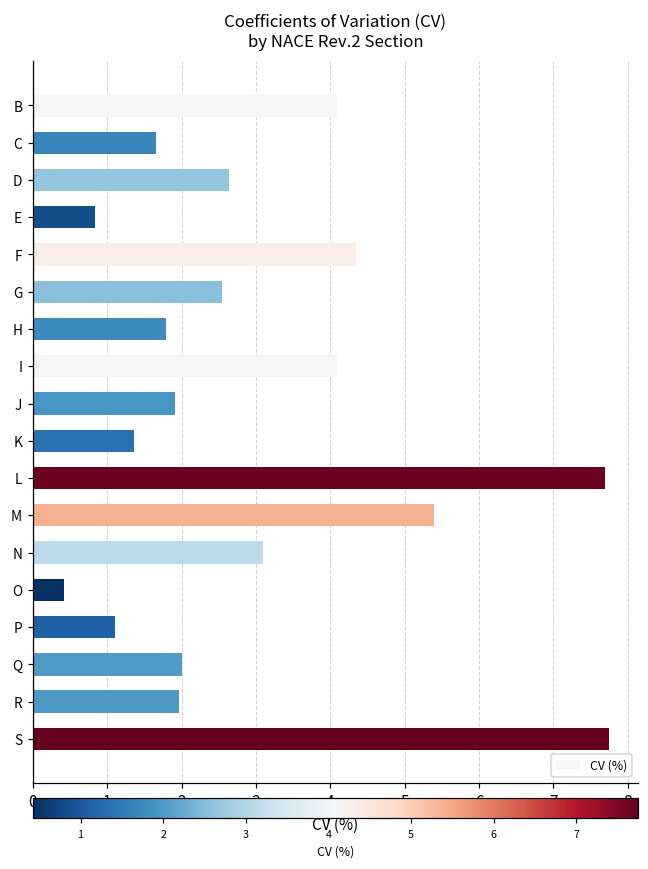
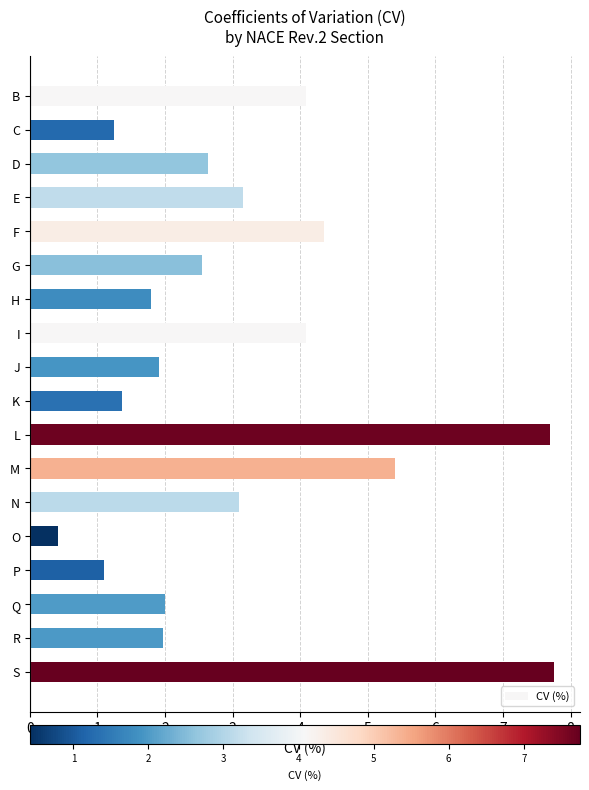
  {
    "B": 4.1,
-   "C": 1.7,
+   "C": 1.3,
    "D": 2.6,
-   "E": 0.8,
+   "E": 3.2,
    "F": 4.4,
    "G": 2.6,
    "H": 1.8,
    "I": 4.1,
    "J": 1.9,
    "K": 1.4,
    "L": 7.7,
    "M": 5.4,
    "N": 3.1,
    "O": 0.4,
    "P": 1.1,
    "Q": 2.0,
    "R": 2.0,
    "S": 7.8
  }
